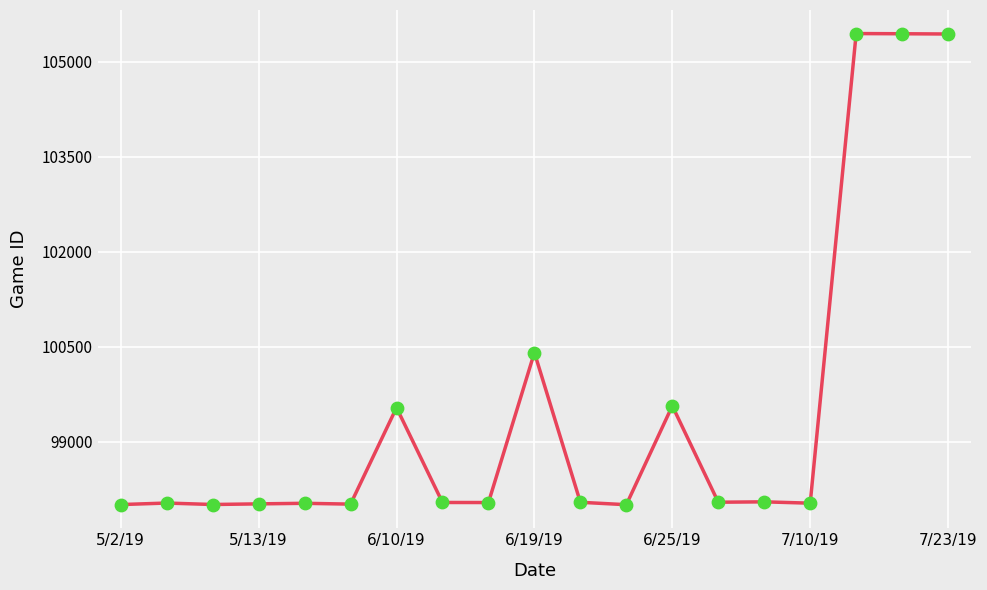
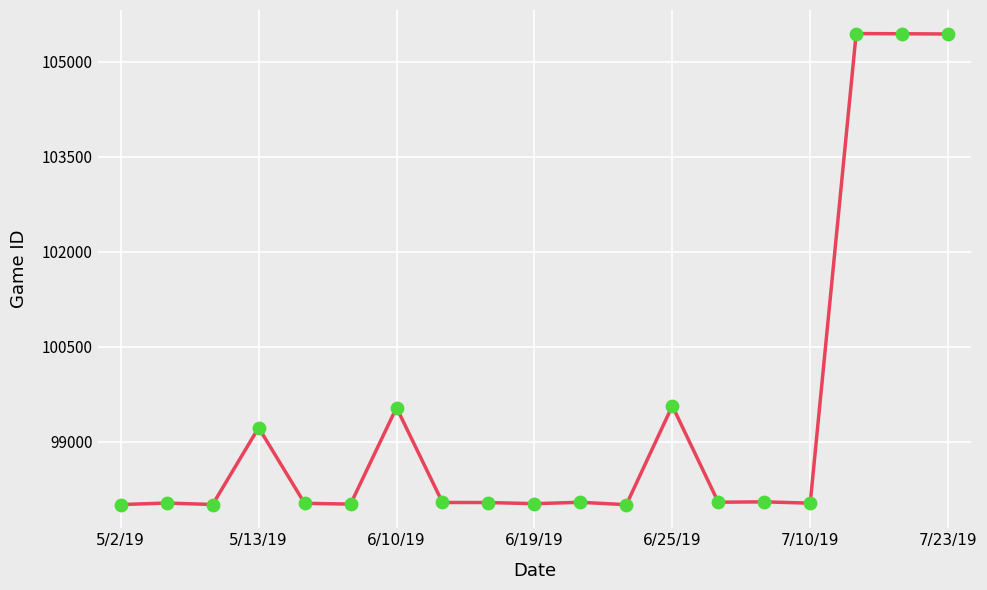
  {
    "5/2/19": 98000,
-   "5/13/19": 98000,
+   "5/13/19": 99200,
    "6/10/19": 99500,
-   "6/19/19": 100400,
+   "6/19/19": 98000,
    "6/25/19": 99600,
    "7/10/19": 98000,
    "7/23/19": 105400
  }
